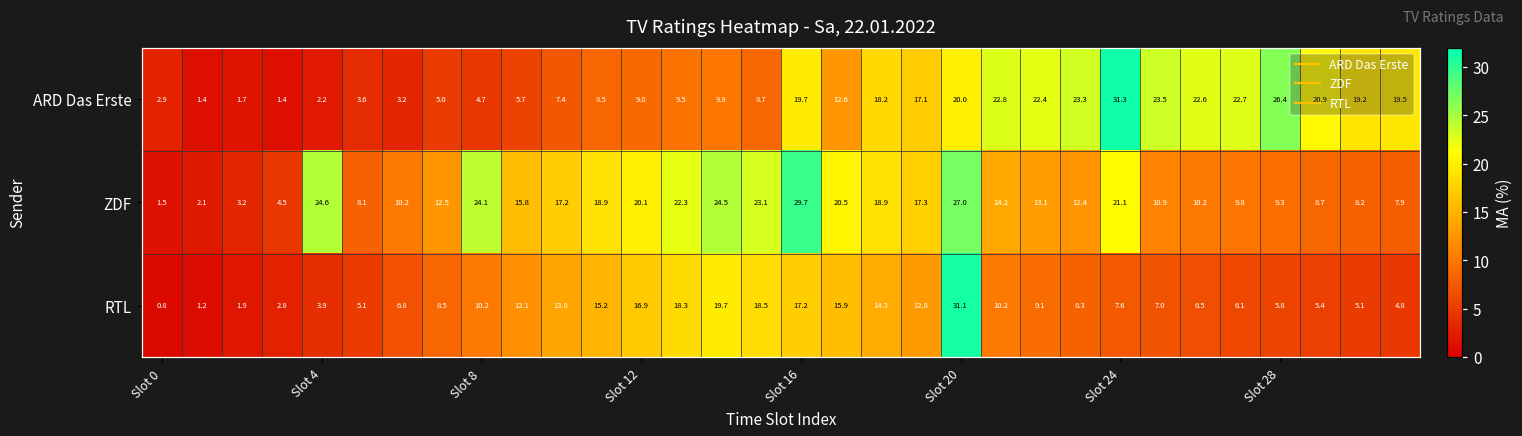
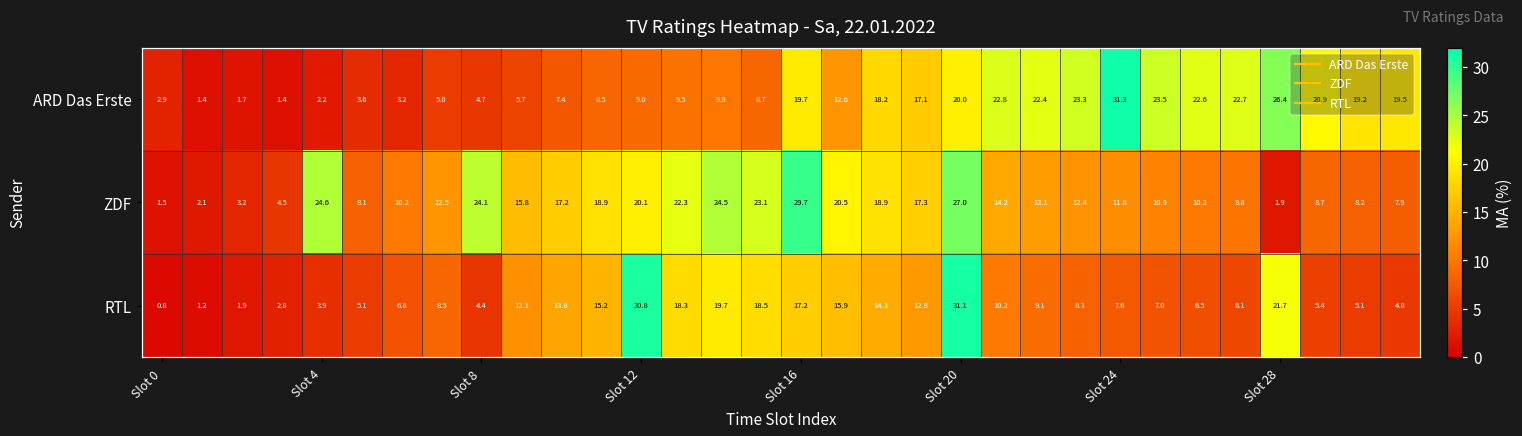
  {
    "ARD Das Erste": {
      "Slot 0": 2.9,
      "Slot 4": 2.2,
      "Slot 8": 4.7,
      "Slot 12": 9.0,
      "Slot 16": 19.7,
      "Slot 20": 20.0,
      "Slot 24": 31.3,
      "Slot 28": 26.4
    },
    "ZDF": {
      "Slot 0": 1.5,
      "Slot 4": 24.6,
      "Slot 8": 24.1,
      "Slot 12": 20.1,
      "Slot 16": 29.7,
      "Slot 20": 27.0,
-     "Slot 24": 21.1,
-     "Slot 28": 9.3
+     "Slot 24": 11.8,
+     "Slot 28": 1.9
    },
    "RTL": {
      "Slot 0": 0.8,
      "Slot 4": 3.9,
-     "Slot 8": 10.2,
-     "Slot 12": 16.9,
+     "Slot 8": 4.4,
+     "Slot 12": 30.8,
      "Slot 16": 17.2,
      "Slot 20": 31.1,
      "Slot 24": 7.6,
-     "Slot 28": 5.8
+     "Slot 28": 21.7
    }
  }
